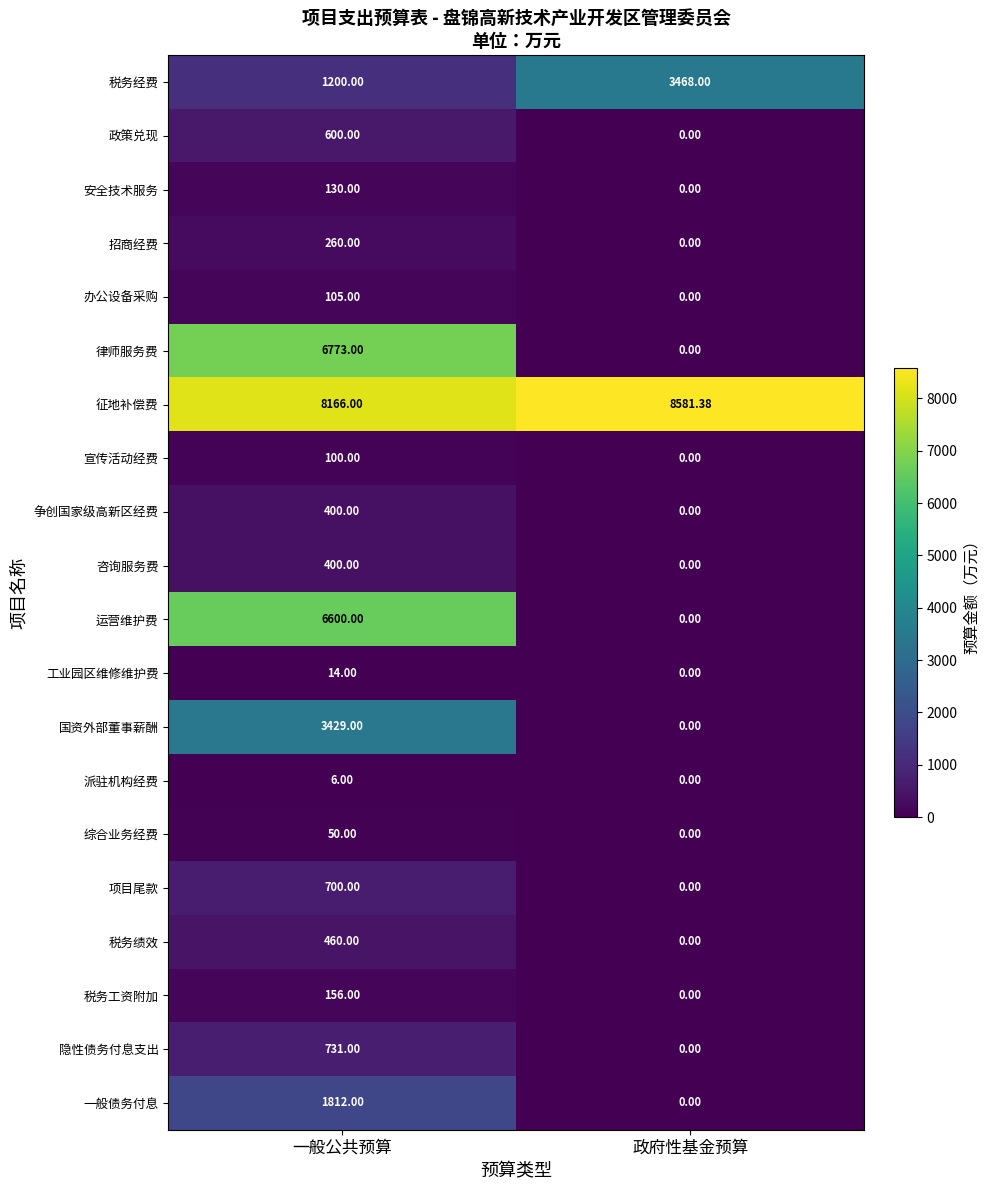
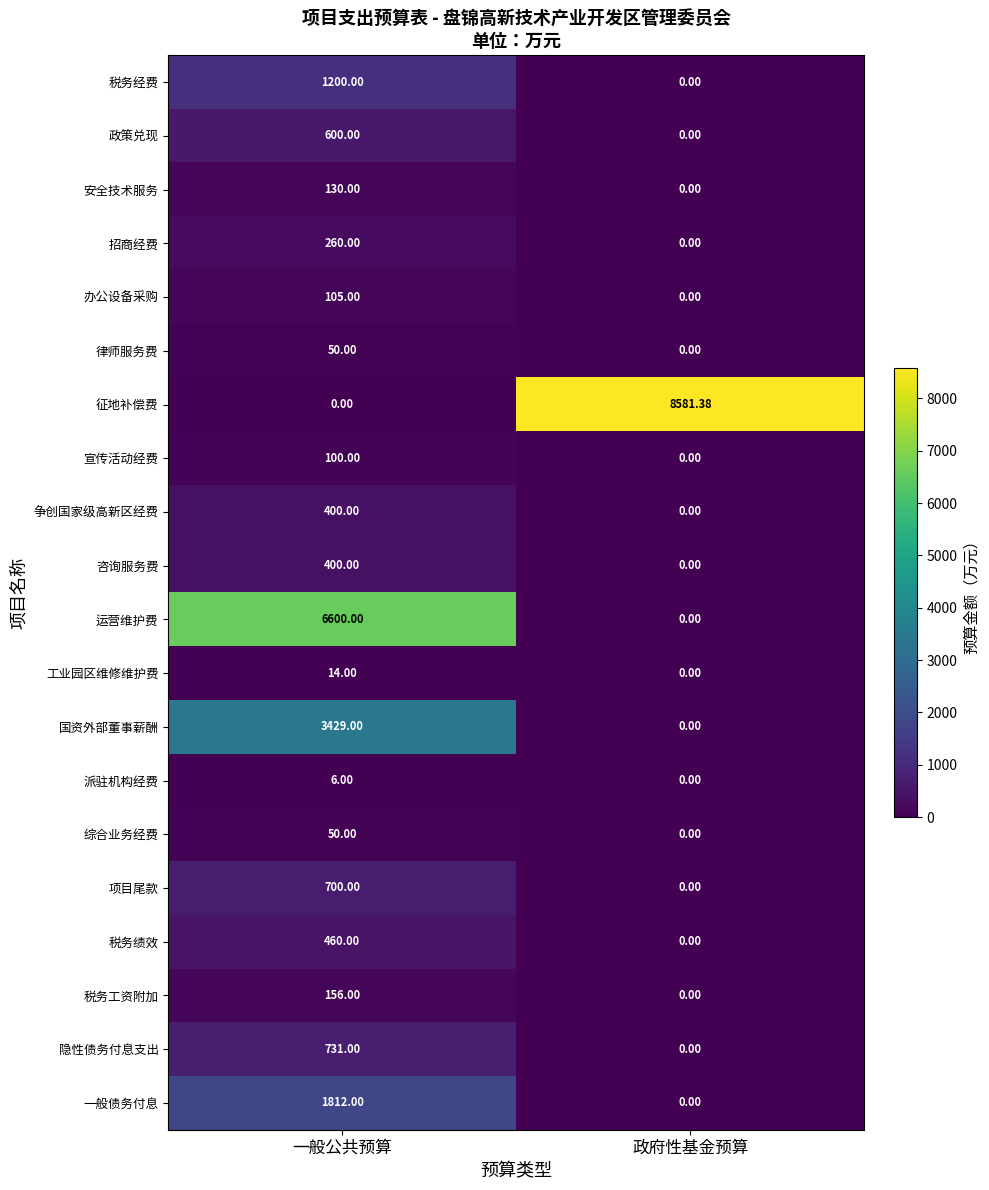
  {
    "税务经费": {
      "一般公共预算": 1200.00,
-     "政府性基金预算": 3468.00
+     "政府性基金预算": 0.00
    },
    "政策兑现": {
      "一般公共预算": 600.00,
      "政府性基金预算": 0.00
    },
    "安全技术服务": {
      "一般公共预算": 130.00,
      "政府性基金预算": 0.00
    },
    "招商经费": {
      "一般公共预算": 260.00,
      "政府性基金预算": 0.00
    },
    "办公设备采购": {
      "一般公共预算": 105.00,
      "政府性基金预算": 0.00
    },
    "律师服务费": {
-     "一般公共预算": 6773.00,
+     "一般公共预算": 50.00,
      "政府性基金预算": 0.00
    },
    "征地补偿费": {
-     "一般公共预算": 8166.00,
+     "一般公共预算": 0.00,
      "政府性基金预算": 8581.38
    },
    "宣传活动经费": {
      "一般公共预算": 100.00,
      "政府性基金预算": 0.00
    },
    "争创国家级高新区经费": {
      "一般公共预算": 400.00,
      "政府性基金预算": 0.00
    },
    "咨询服务费": {
      "一般公共预算": 400.00,
      "政府性基金预算": 0.00
    },
    "运营维护费": {
      "一般公共预算": 6600.00,
      "政府性基金预算": 0.00
    },
    "工业园区维修维护费": {
      "一般公共预算": 14.00,
      "政府性基金预算": 0.00
    },
    "国资外部董事薪酬": {
      "一般公共预算": 3429.00,
      "政府性基金预算": 0.00
    },
    "派驻机构经费": {
      "一般公共预算": 6.00,
      "政府性基金预算": 0.00
    },
    "综合业务经费": {
      "一般公共预算": 50.00,
      "政府性基金预算": 0.00
    },
    "项目尾款": {
      "一般公共预算": 700.00,
      "政府性基金预算": 0.00
    },
    "税务绩效": {
      "一般公共预算": 460.00,
      "政府性基金预算": 0.00
    },
    "税务工资附加": {
      "一般公共预算": 156.00,
      "政府性基金预算": 0.00
    },
    "隐性债务付息支出": {
      "一般公共预算": 731.00,
      "政府性基金预算": 0.00
    },
    "一般债务付息": {
      "一般公共预算": 1812.00,
      "政府性基金预算": 0.00
    }
  }
